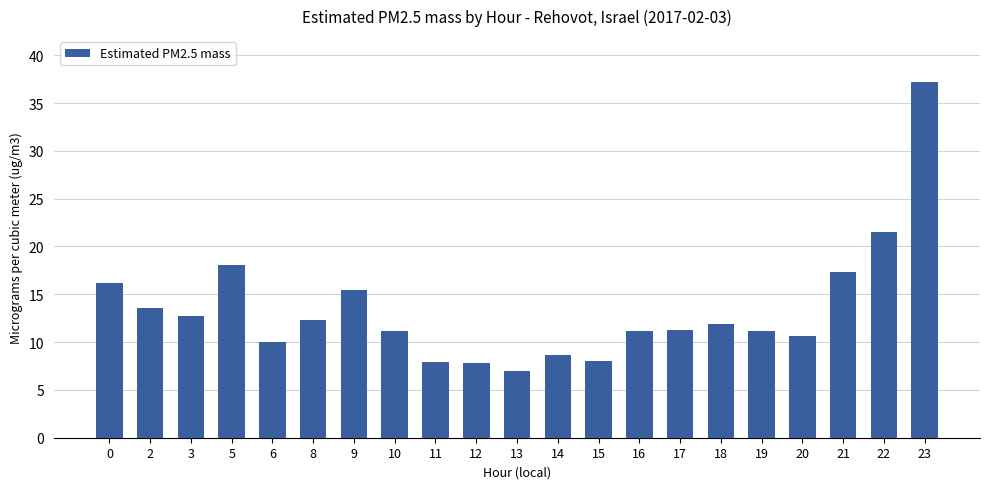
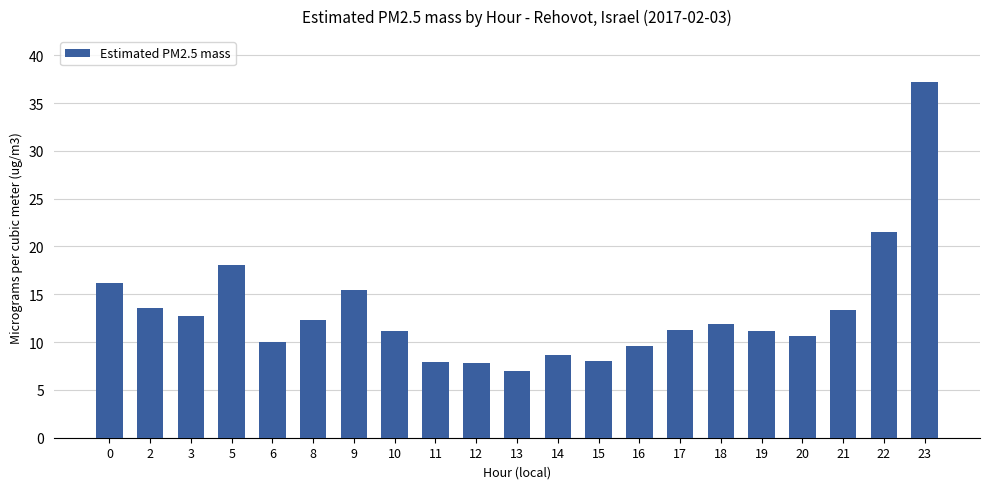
  {
    "0": 16,
    "2": 14,
    "3": 13,
    "5": 18,
    "6": 10,
    "8": 12,
    "9": 16,
    "10": 11,
    "11": 8,
    "12": 8,
    "13": 7,
    "14": 9,
    "15": 8,
-   "16": 11,
+   "16": 10,
    "17": 11,
    "18": 12,
    "19": 11,
    "20": 11,
-   "21": 17,
+   "21": 13,
    "22": 22,
    "23": 37
  }
